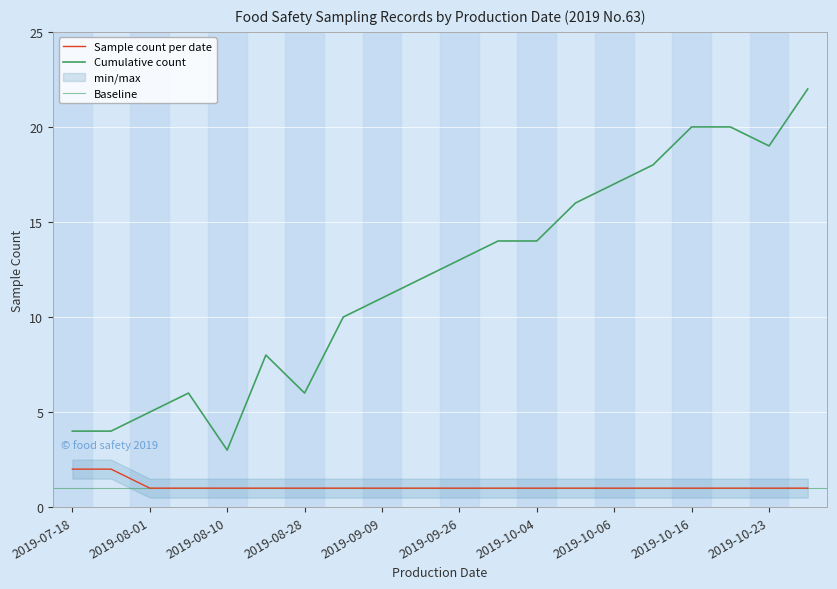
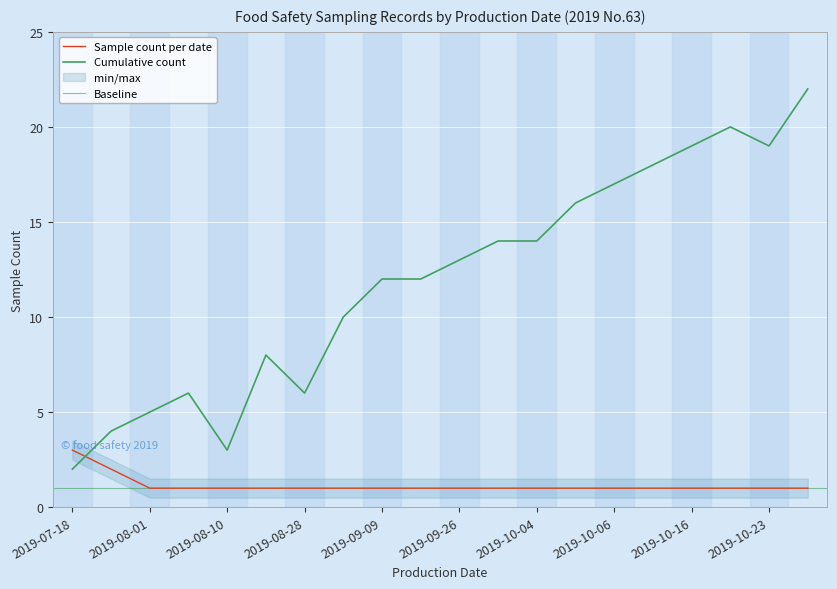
  {
    "Sample count per date": {
-     "2019-07-18": 2,
+     "2019-07-18": 3,
      "2019-08-01": 1,
      "2019-08-10": 1,
      "2019-08-28": 1,
      "2019-09-09": 1,
      "2019-09-26": 1,
      "2019-10-04": 1,
      "2019-10-06": 1,
      "2019-10-16": 1,
      "2019-10-23": 1
    },
    "Cumulative count": {
-     "2019-07-18": 4,
+     "2019-07-18": 2,
      "2019-08-01": 5,
      "2019-08-10": 3,
      "2019-08-28": 6,
-     "2019-09-09": 11,
+     "2019-09-09": 12,
      "2019-09-26": 13,
      "2019-10-04": 14,
      "2019-10-06": 17,
-     "2019-10-16": 20,
+     "2019-10-16": 19,
      "2019-10-23": 19
    }
  }
